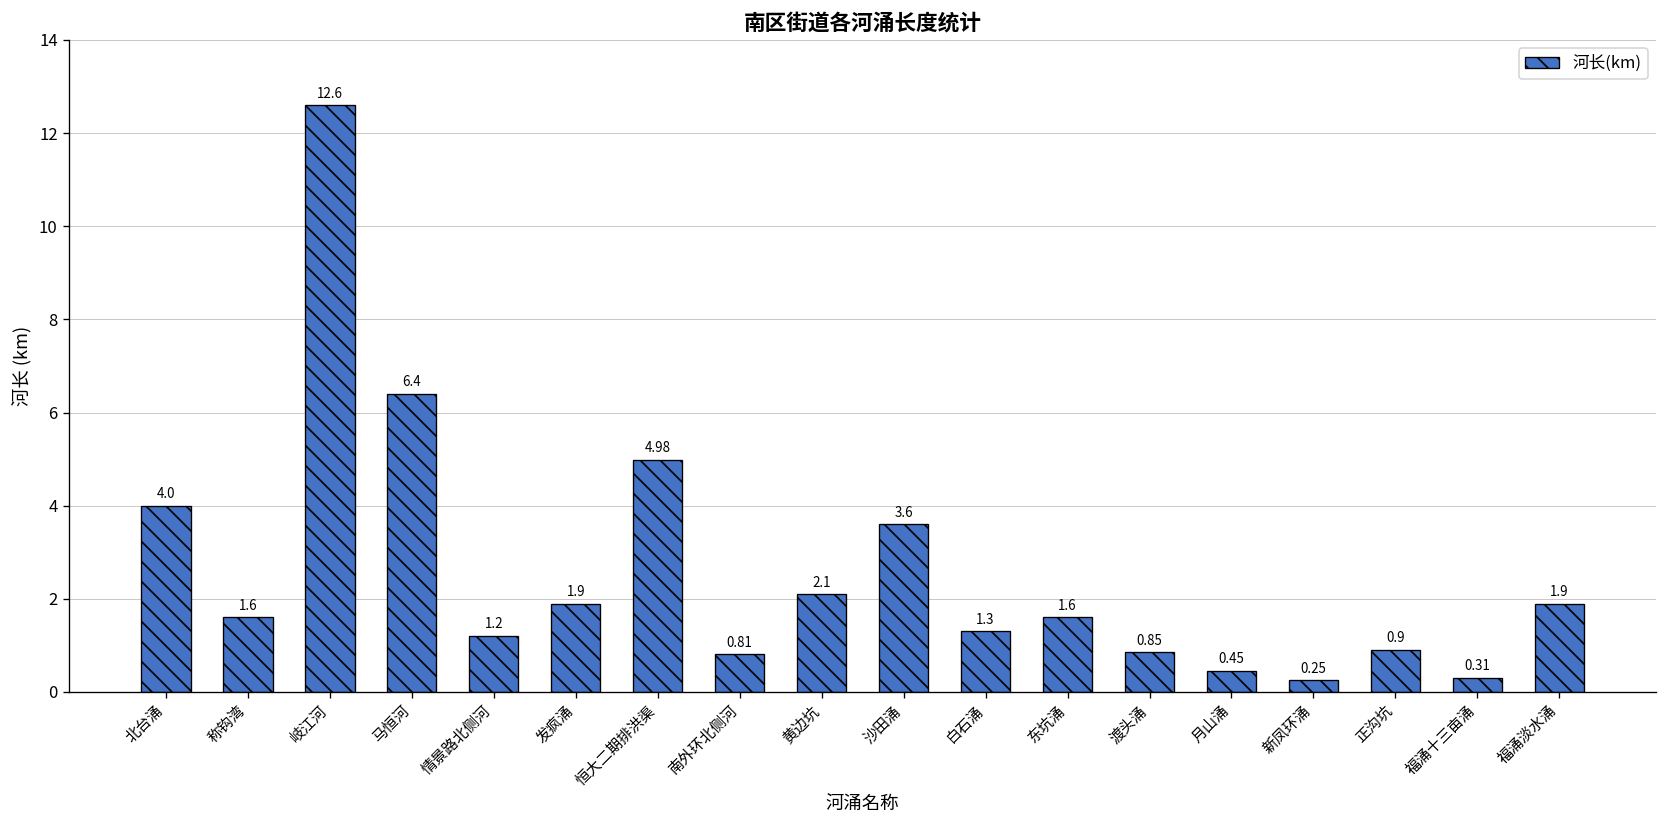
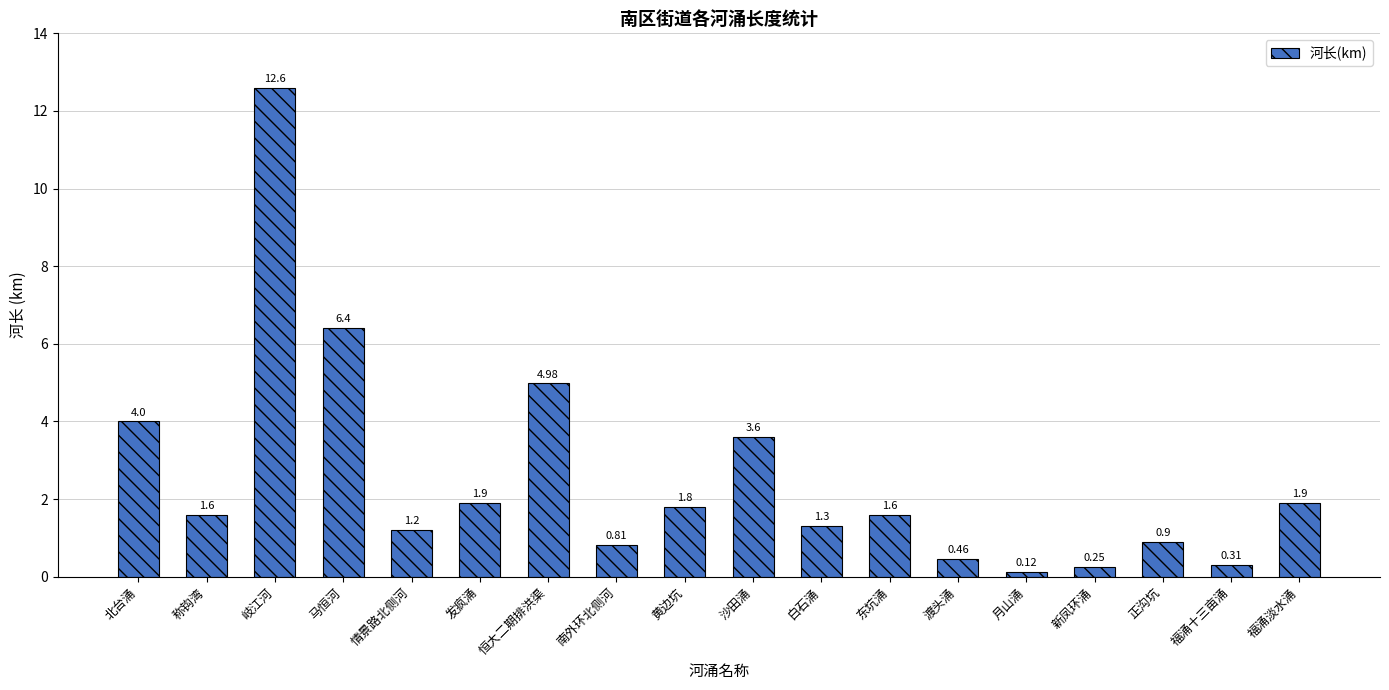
  {
    "北台涌": 4.0,
    "称钩湾": 1.6,
    "岐江河": 12.6,
    "马恒河": 6.4,
    "情景路北侧河": 1.2,
    "发疯涌": 1.9,
    "恒大二期排洪渠": 4.98,
    "南外环北侧河": 0.81,
-   "黄边坑": 2.1,
+   "黄边坑": 1.8,
    "沙田涌": 3.6,
    "白石涌": 1.3,
    "东坑涌": 1.6,
-   "渡头涌": 0.85,
-   "月山涌": 0.45,
+   "渡头涌": 0.46,
+   "月山涌": 0.12,
    "新凤环涌": 0.25,
    "正沟坑": 0.9,
    "福涌十三亩涌": 0.31,
    "福涌淡水涌": 1.9
  }
